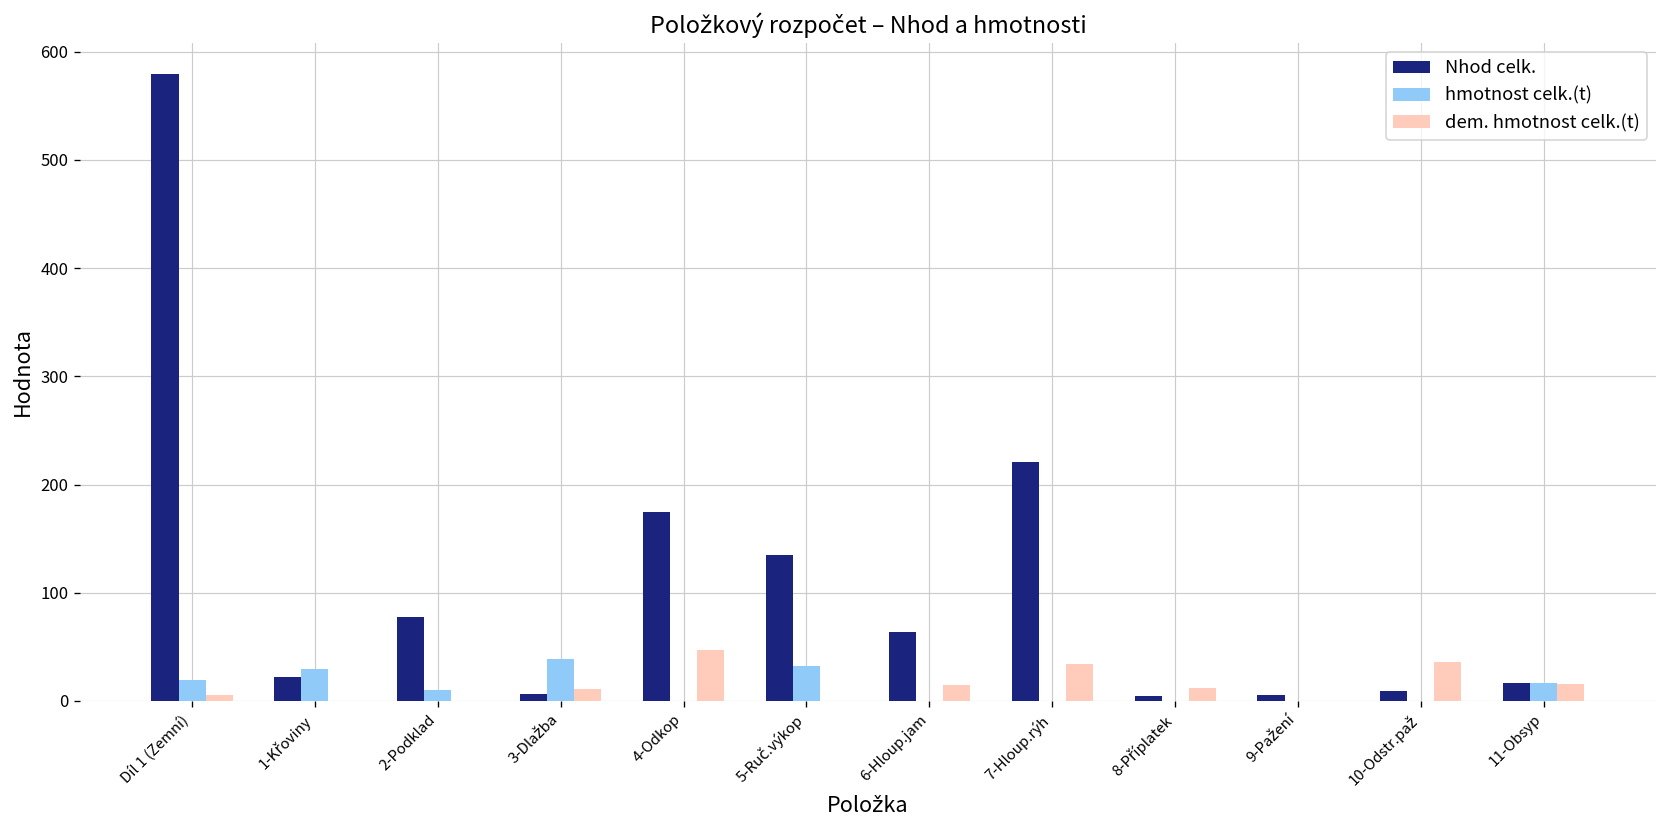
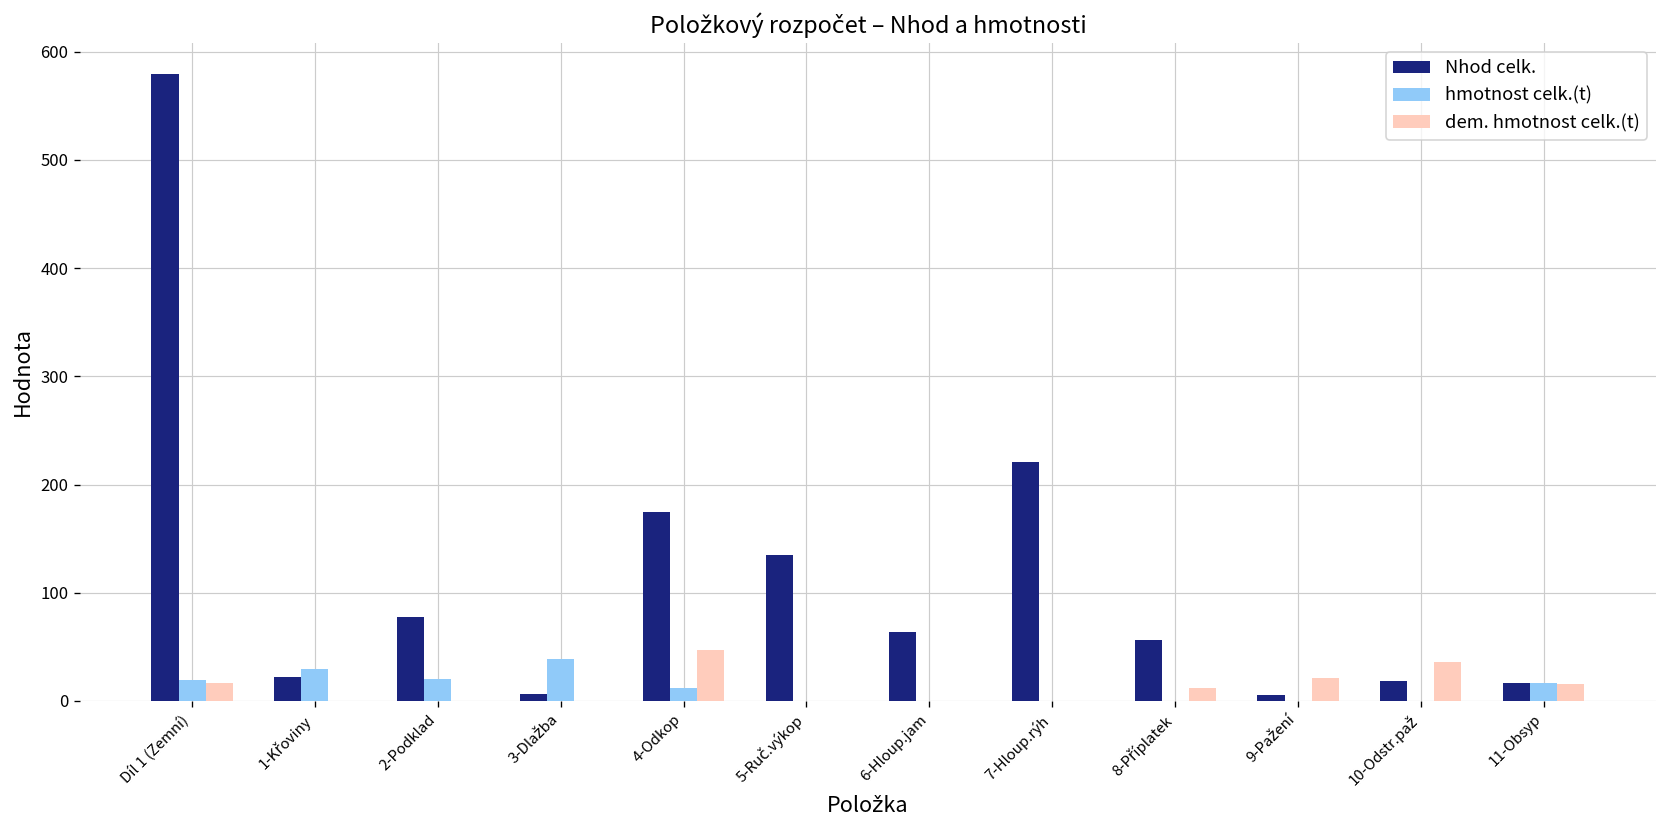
  {
    "Nhod celk.": {
      "Díl 1 (Zemní)": 580,
      "1-Křoviny": 20,
      "2-Podklad": 80,
      "3-Dlažba": 10,
      "4-Odkop": 170,
      "5-Ruč.výkop": 130,
      "6-Hloup.jam": 60,
      "7-Hloup.rýh": 220,
-     "8-Příplatek": 0,
+     "8-Příplatek": 60,
      "9-Pažení": 10,
-     "10-Odstr.paž": 10,
+     "10-Odstr.paž": 20,
      "11-Obsyp": 20
    },
    "hmotnost celk.(t)": {
      "Díl 1 (Zemní)": 20,
      "1-Křoviny": 30,
-     "2-Podklad": 10,
+     "2-Podklad": 20,
      "3-Dlažba": 40,
-     "4-Odkop": 0,
-     "5-Ruč.výkop": 30,
+     "4-Odkop": 10,
+     "5-Ruč.výkop": 0,
      "6-Hloup.jam": 0,
      "7-Hloup.rýh": 0,
      "8-Příplatek": 0,
      "10-Odstr.paž": 0,
      "11-Obsyp": 20
    },
    "dem. hmotnost celk.(t)": {
-     "Díl 1 (Zemní)": 10,
+     "Díl 1 (Zemní)": 20,
      "1-Křoviny": 0,
      "2-Podklad": 0,
-     "3-Dlažba": 10,
+     "3-Dlažba": 0,
      "4-Odkop": 50,
      "5-Ruč.výkop": 0,
-     "6-Hloup.jam": 20,
-     "7-Hloup.rýh": 30,
+     "6-Hloup.jam": 0,
+     "7-Hloup.rýh": 0,
      "8-Příplatek": 10,
-     "9-Pažení": 0,
+     "9-Pažení": 20,
      "10-Odstr.paž": 40,
      "11-Obsyp": 20
    }
  }
